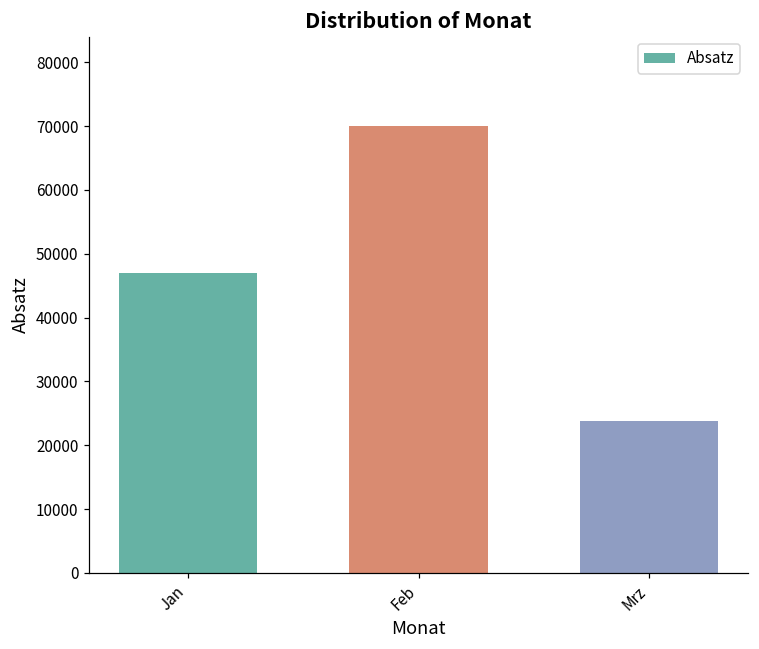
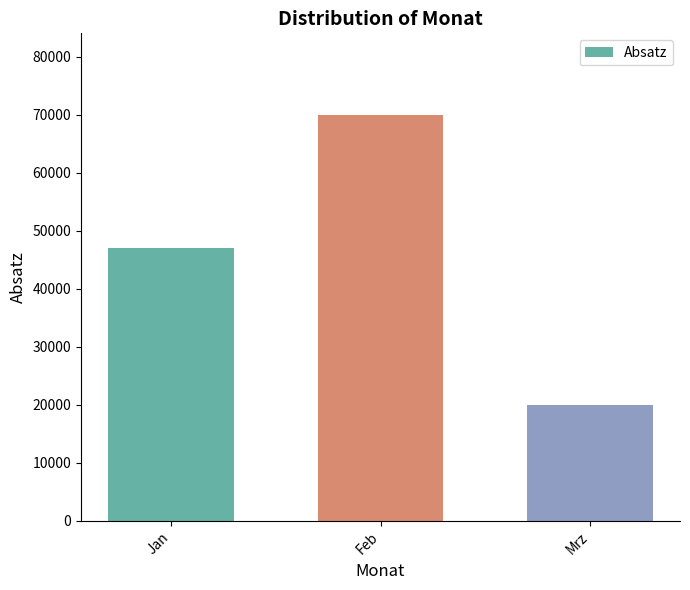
  {
    "Jan": 47000,
    "Feb": 70000,
-   "Mrz": 24000
+   "Mrz": 20000
  }
